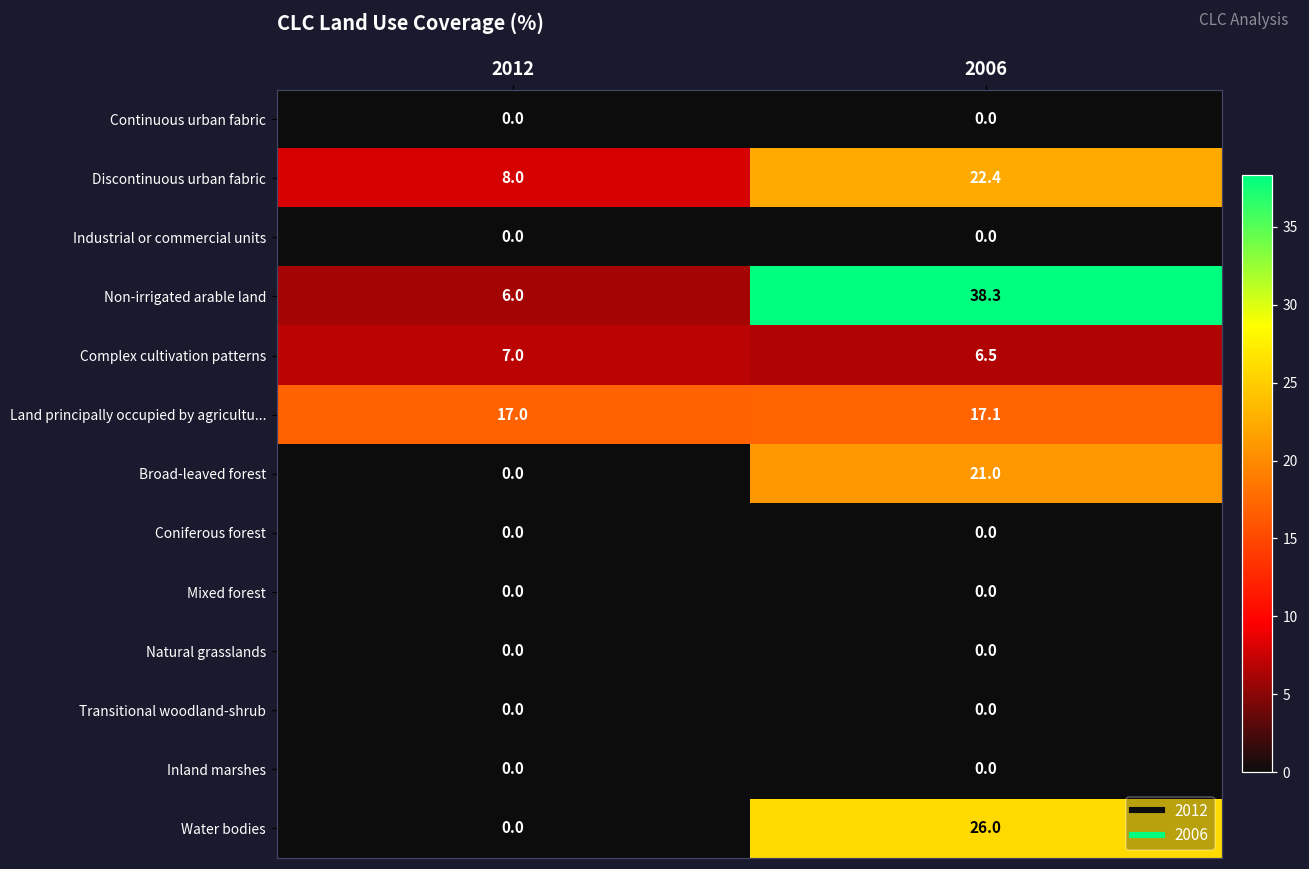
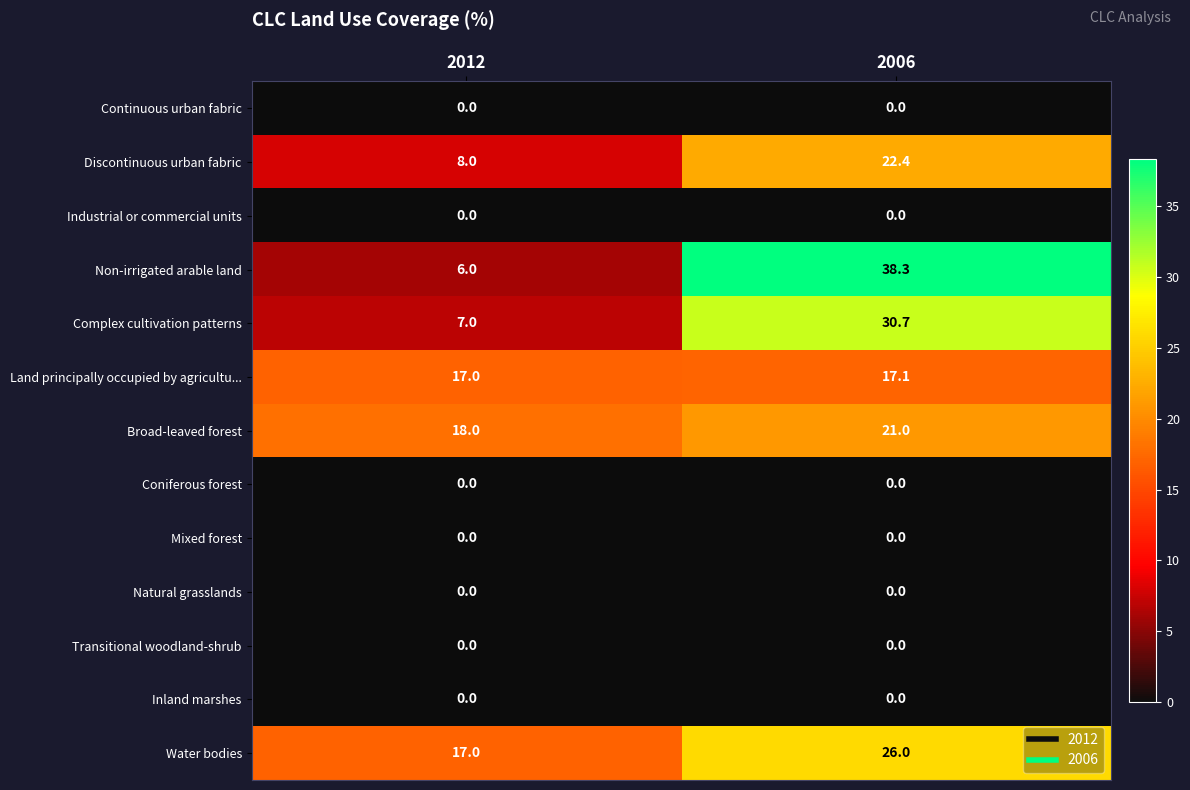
  {
    "Continuous urban fabric": {
      "2012": 0.0,
      "2006": 0.0
    },
    "Discontinuous urban fabric": {
      "2012": 8.0,
      "2006": 22.4
    },
    "Industrial or commercial units": {
      "2012": 0.0,
      "2006": 0.0
    },
    "Non-irrigated arable land": {
      "2012": 6.0,
      "2006": 38.3
    },
    "Complex cultivation patterns": {
      "2012": 7.0,
-     "2006": 6.5
+     "2006": 30.7
    },
    "Land principally occupied by agricultu...": {
      "2012": 17.0,
      "2006": 17.1
    },
    "Broad-leaved forest": {
-     "2012": 0.0,
+     "2012": 18.0,
      "2006": 21.0
    },
    "Coniferous forest": {
      "2012": 0.0,
      "2006": 0.0
    },
    "Mixed forest": {
      "2012": 0.0,
      "2006": 0.0
    },
    "Natural grasslands": {
      "2012": 0.0,
      "2006": 0.0
    },
    "Transitional woodland-shrub": {
      "2012": 0.0,
      "2006": 0.0
    },
    "Inland marshes": {
      "2012": 0.0,
      "2006": 0.0
    },
    "Water bodies": {
-     "2012": 0.0,
+     "2012": 17.0,
      "2006": 26.0
    }
  }
